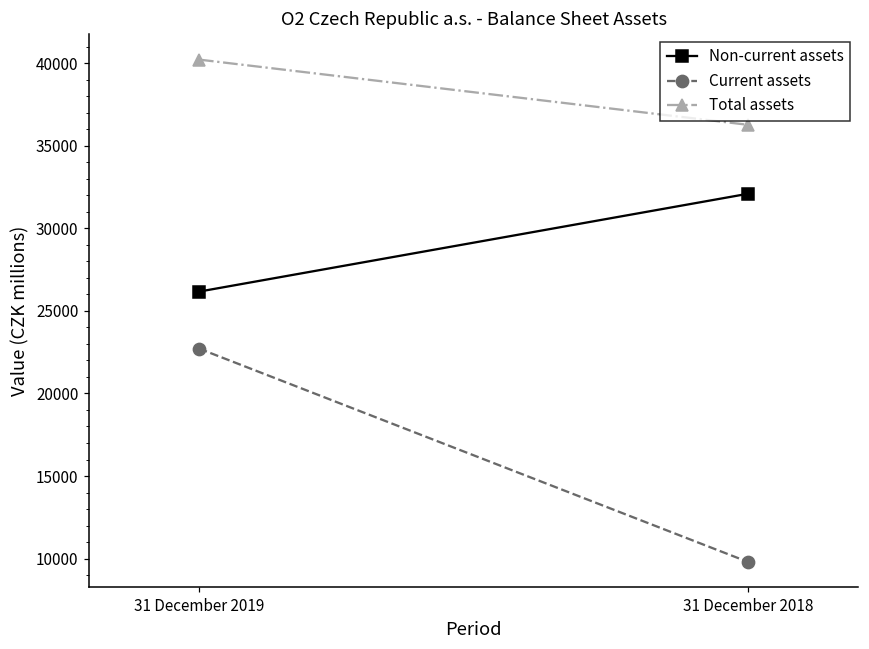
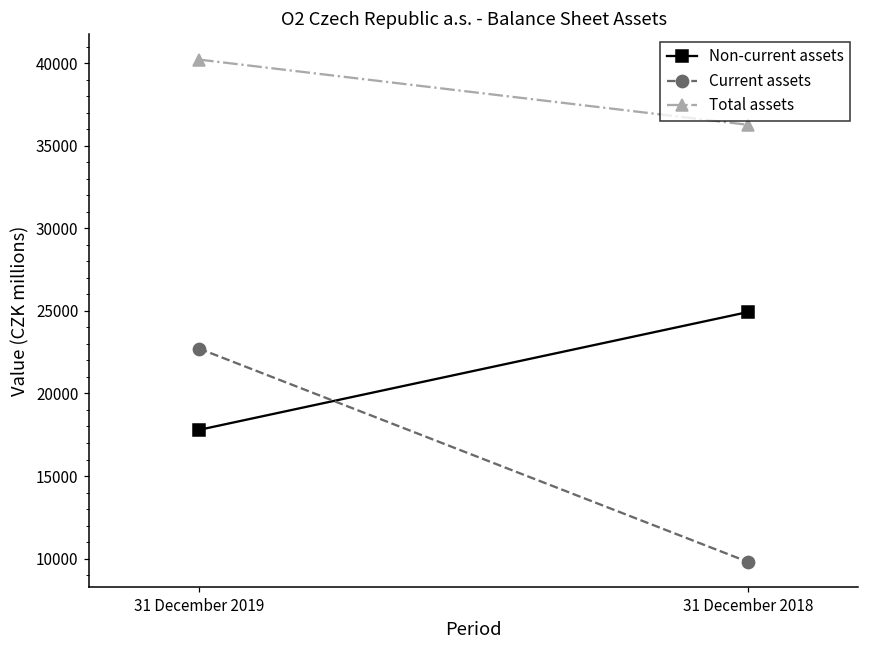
  {
    "Non-current assets": {
-     "31 December 2019": 26200,
-     "31 December 2018": 32100
+     "31 December 2019": 17800,
+     "31 December 2018": 24900
    },
    "Current assets": {
      "31 December 2019": 22700,
      "31 December 2018": 9800
    },
    "Total assets": {
      "31 December 2019": 40200,
      "31 December 2018": 36300
    }
  }
